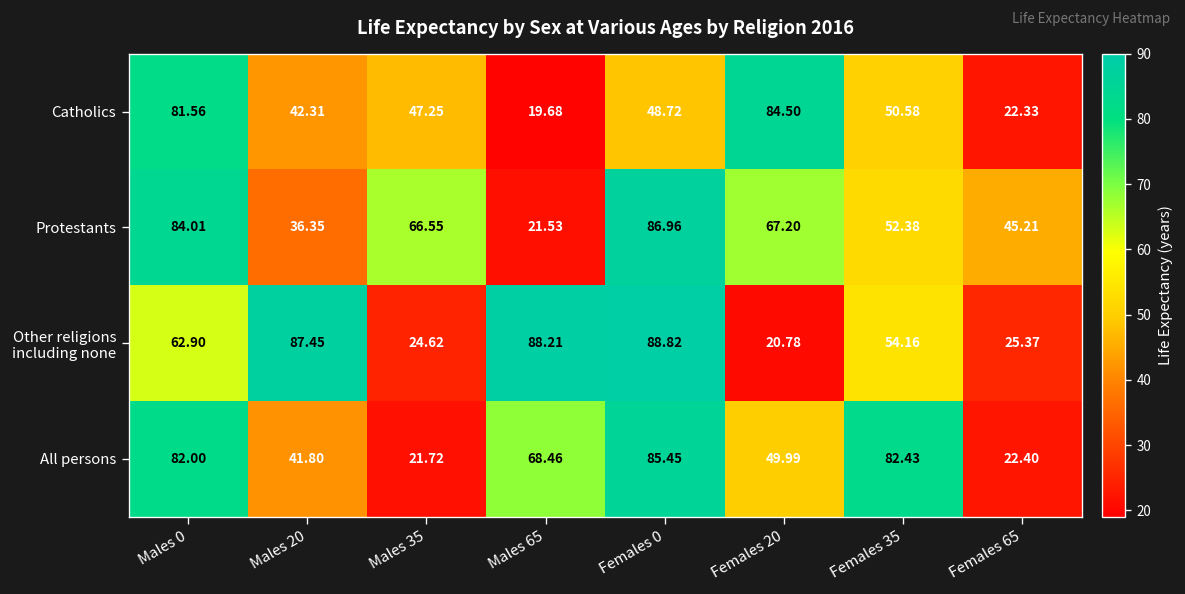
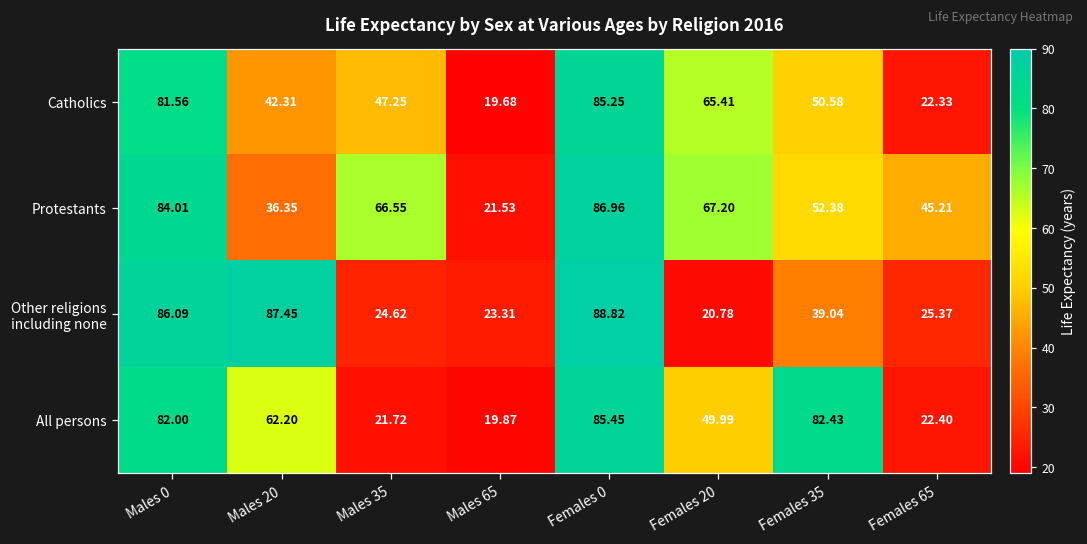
  {
    "Catholics": {
      "Males 0": 81.56,
      "Males 20": 42.31,
      "Males 35": 47.25,
      "Males 65": 19.68,
-     "Females 0": 48.72,
-     "Females 20": 84.50,
+     "Females 0": 85.25,
+     "Females 20": 65.41,
      "Females 35": 50.58,
      "Females 65": 22.33
    },
    "Protestants": {
      "Males 0": 84.01,
      "Males 20": 36.35,
      "Males 35": 66.55,
      "Males 65": 21.53,
      "Females 0": 86.96,
      "Females 20": 67.20,
      "Females 35": 52.38,
      "Females 65": 45.21
    },
    "Other religions including none": {
-     "Males 0": 62.90,
+     "Males 0": 86.09,
      "Males 20": 87.45,
      "Males 35": 24.62,
-     "Males 65": 88.21,
+     "Males 65": 23.31,
      "Females 0": 88.82,
      "Females 20": 20.78,
-     "Females 35": 54.16,
+     "Females 35": 39.04,
      "Females 65": 25.37
    },
    "All persons": {
      "Males 0": 82.00,
-     "Males 20": 41.80,
+     "Males 20": 62.20,
      "Males 35": 21.72,
-     "Males 65": 68.46,
+     "Males 65": 19.87,
      "Females 0": 85.45,
      "Females 20": 49.99,
      "Females 35": 82.43,
      "Females 65": 22.40
    }
  }
